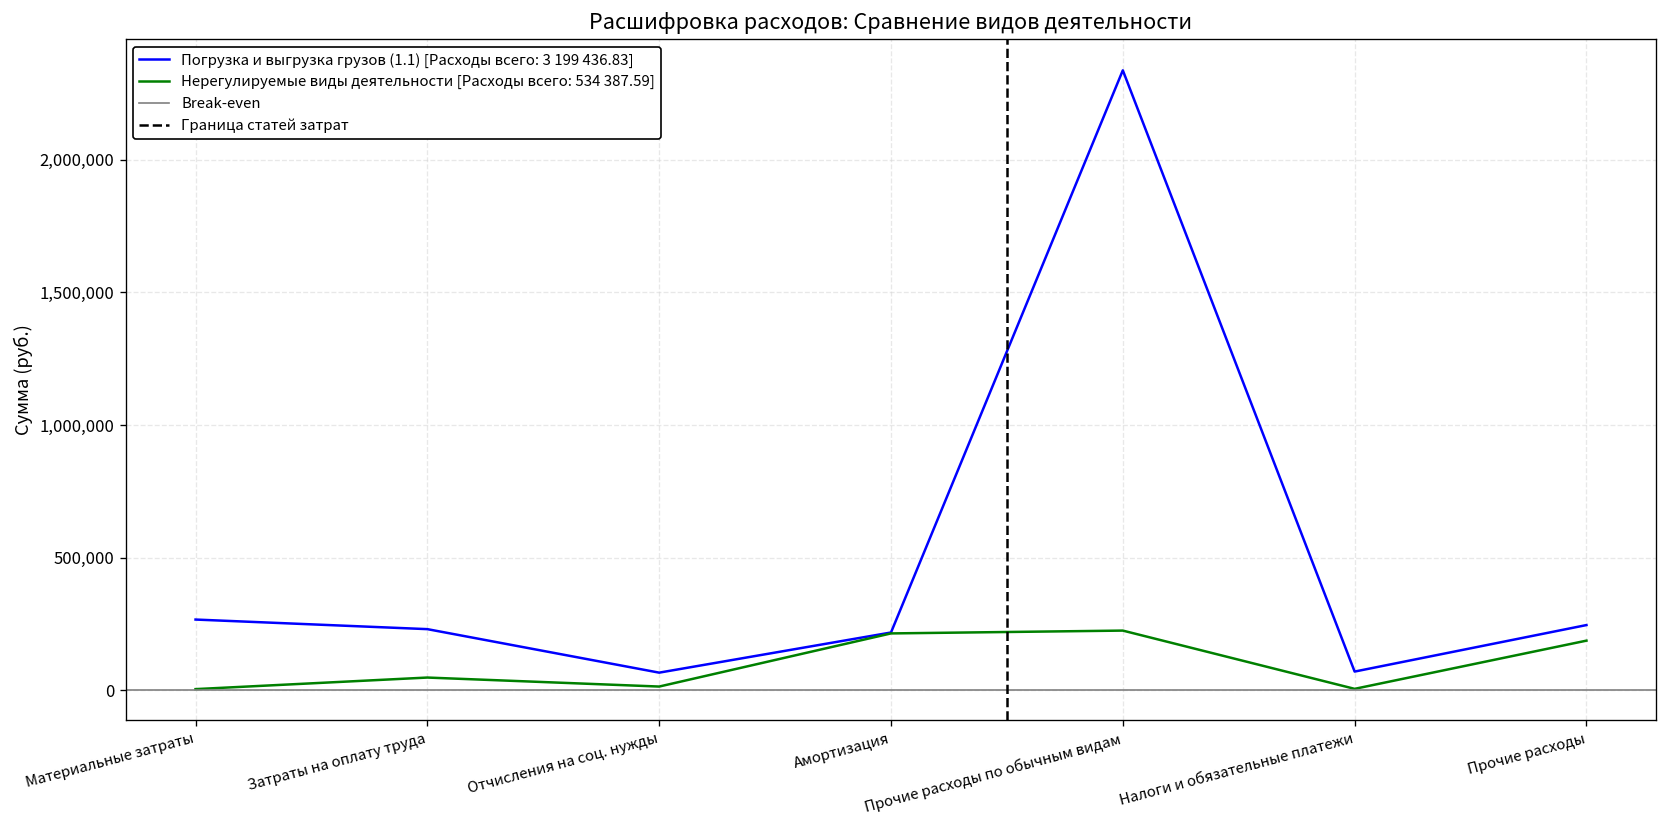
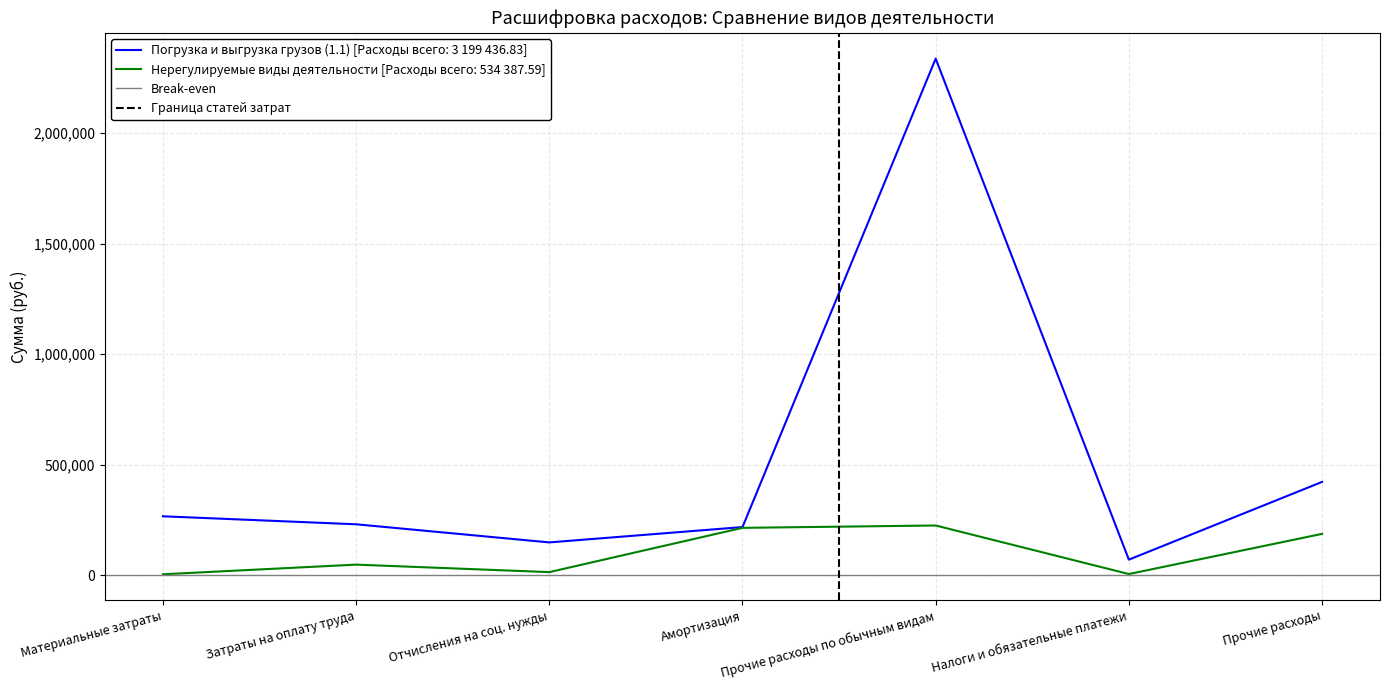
  {
    "Погрузка и выгрузка грузов (1.1) [Расходы всего: 3 199 436.83]": {
      "Материальные затраты": "270,000",
      "Затраты на оплату труда": "230,000",
-     "Отчисления на соц. нужды": "70,000",
+     "Отчисления на соц. нужды": "150,000",
      "Прочие расходы по обычным видам": "2,340,000",
      "Налоги и обязательные платежи": "70,000",
-     "Прочие расходы": "250,000"
+     "Прочие расходы": "420,000"
    },
    "Нерегулируемые виды деятельности [Расходы всего: 534 387.59]": {
      "Материальные затраты": "0",
      "Затраты на оплату труда": "50,000",
      "Отчисления на соц. нужды": "10,000",
      "Прочие расходы по обычным видам": "230,000",
      "Налоги и обязательные платежи": "10,000",
      "Прочие расходы": "190,000"
    }
  }
